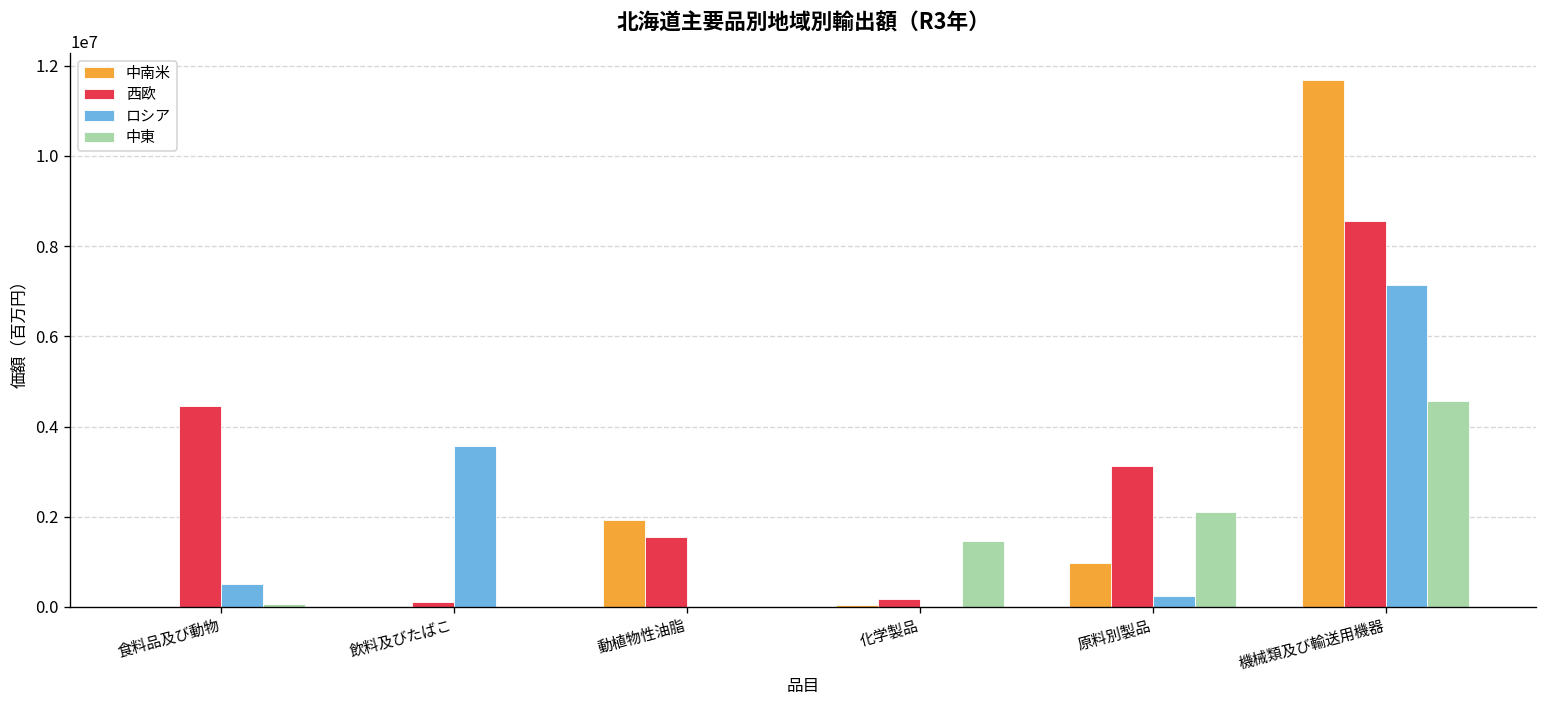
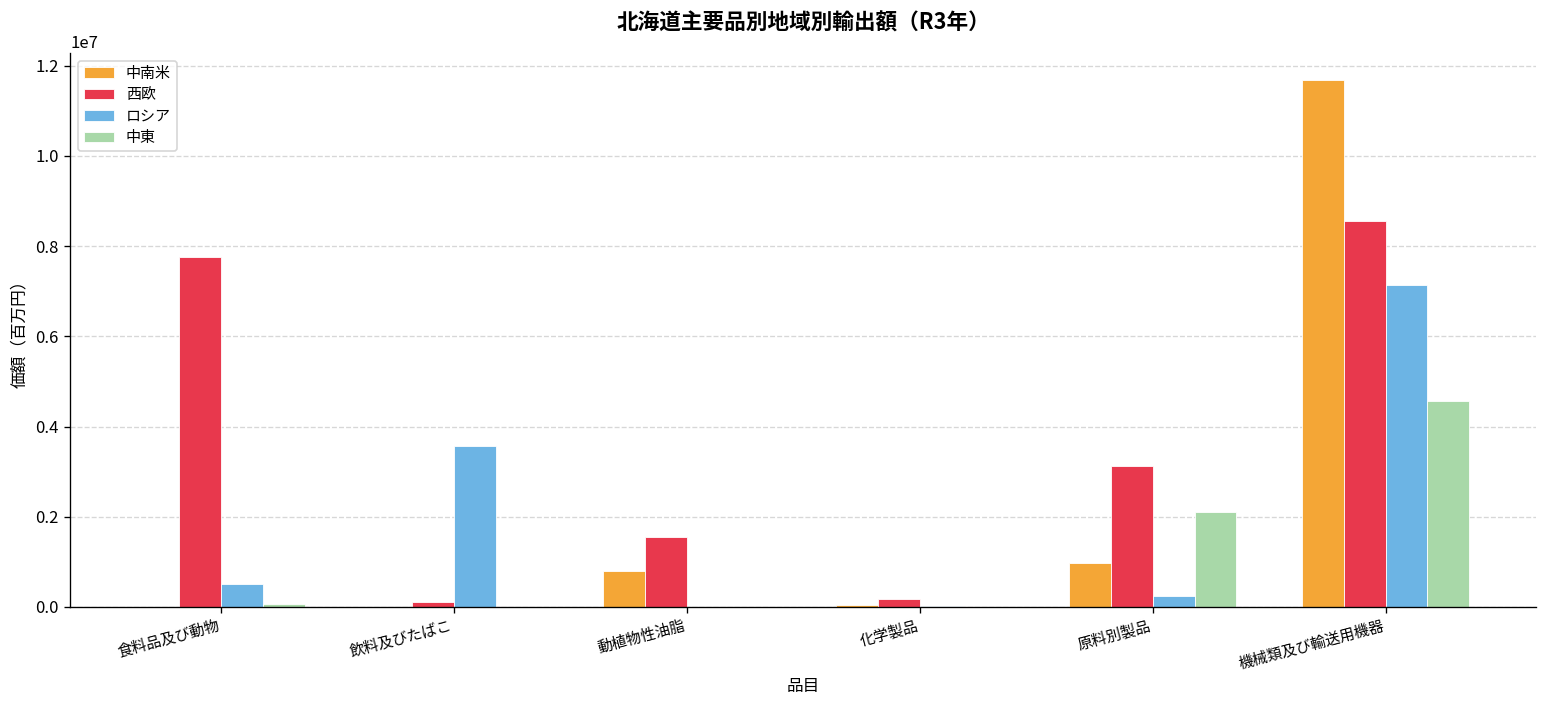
  {
    "中南米": {
      "飲料及びたばこ": 0,
-     "動植物性油脂": 1900000,
+     "動植物性油脂": 800000,
      "原料別製品": 1000000,
      "機械類及び輸送用機器": 11700000
    },
    "西欧": {
-     "食料品及び動物": 4500000,
+     "食料品及び動物": 7800000,
      "飲料及びたばこ": 100000,
      "動植物性油脂": 1500000,
      "化学製品": 200000,
      "原料別製品": 3100000,
      "機械類及び輸送用機器": 8500000
    },
    "ロシア": {
      "食料品及び動物": 500000,
      "飲料及びたばこ": 3600000,
      "原料別製品": 200000,
      "機械類及び輸送用機器": 7100000
    },
    "中東": {
      "飲料及びたばこ": 0,
      "動植物性油脂": 0,
-     "化学製品": 1500000,
+     "化学製品": 0,
      "原料別製品": 2100000,
      "機械類及び輸送用機器": 4600000
    }
  }
